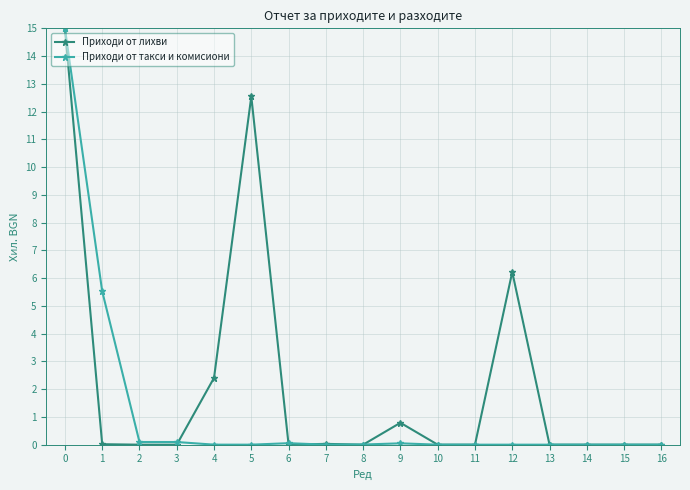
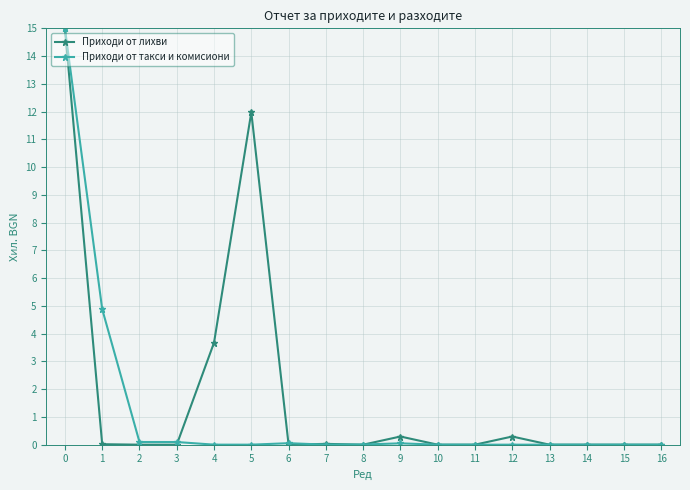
  {
    "Приходи от лихви": {
      "1": 0.0,
      "2": 0.0,
      "3": 0.0,
-     "4": 2.4,
-     "5": 12.5,
-     "9": 0.8,
-     "12": 6.2
+     "4": 3.7,
+     "5": 12.0,
+     "9": 0.3,
+     "12": 0.3
    },
    "Приходи от такси и комисиони": {
-     "1": 5.5,
+     "1": 4.9,
      "2": 0.1,
      "3": 0.1,
      "4": 0.0,
      "5": 0.0,
      "9": 0.0,
      "12": 0.0
    }
  }
